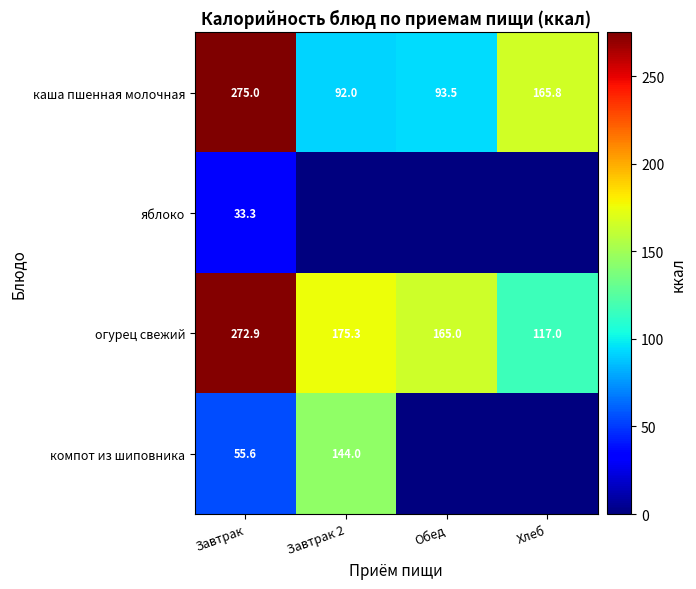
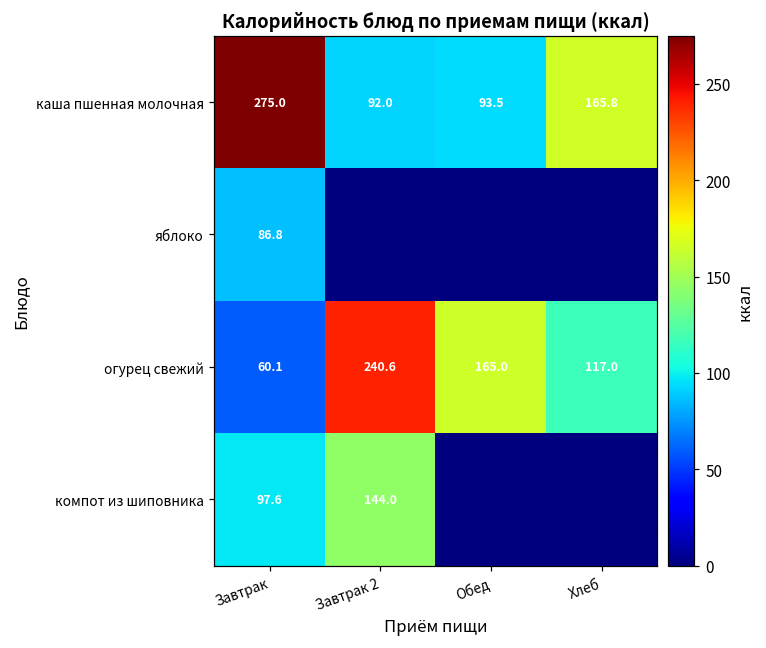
  {
    "каша пшенная молочная": {
      "Завтрак": 275.0,
      "Завтрак 2": 92.0,
      "Обед": 93.5,
      "Хлеб": 165.8
    },
    "яблоко": {
-     "Завтрак": 33.3
+     "Завтрак": 86.8
    },
    "огурец свежий": {
-     "Завтрак": 272.9,
-     "Завтрак 2": 175.3,
+     "Завтрак": 60.1,
+     "Завтрак 2": 240.6,
      "Обед": 165.0,
      "Хлеб": 117.0
    },
    "компот из шиповника": {
-     "Завтрак": 55.6,
+     "Завтрак": 97.6,
      "Завтрак 2": 144.0
    }
  }
